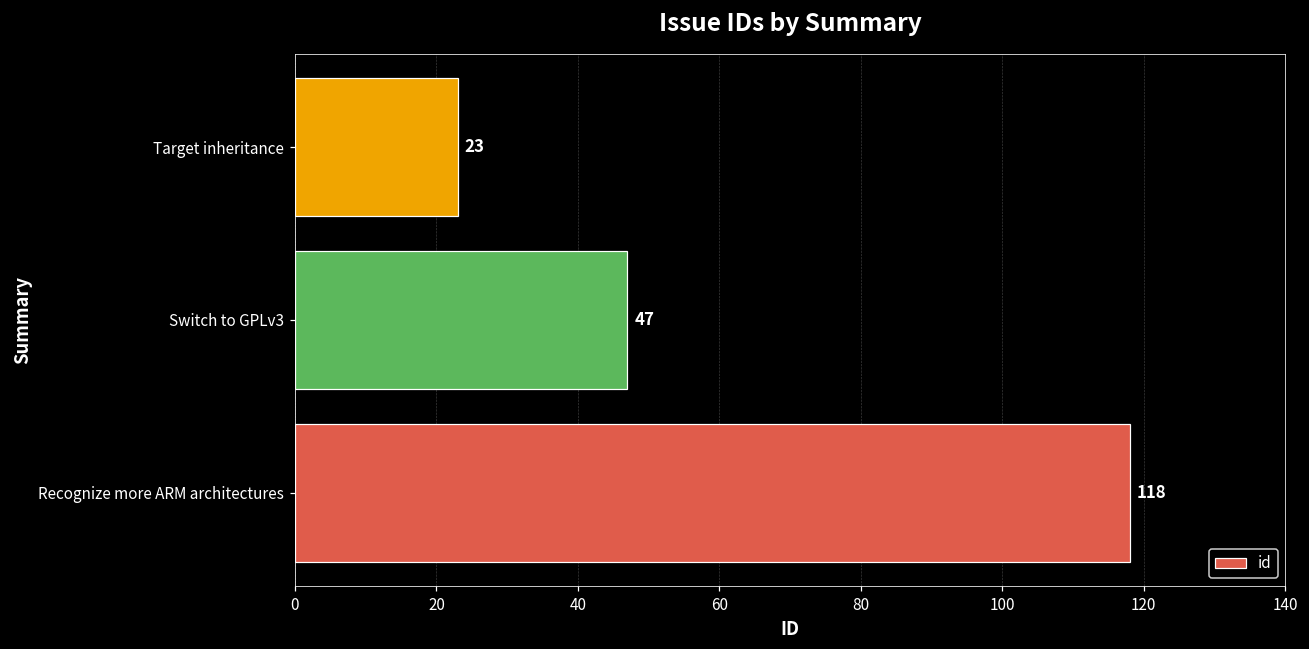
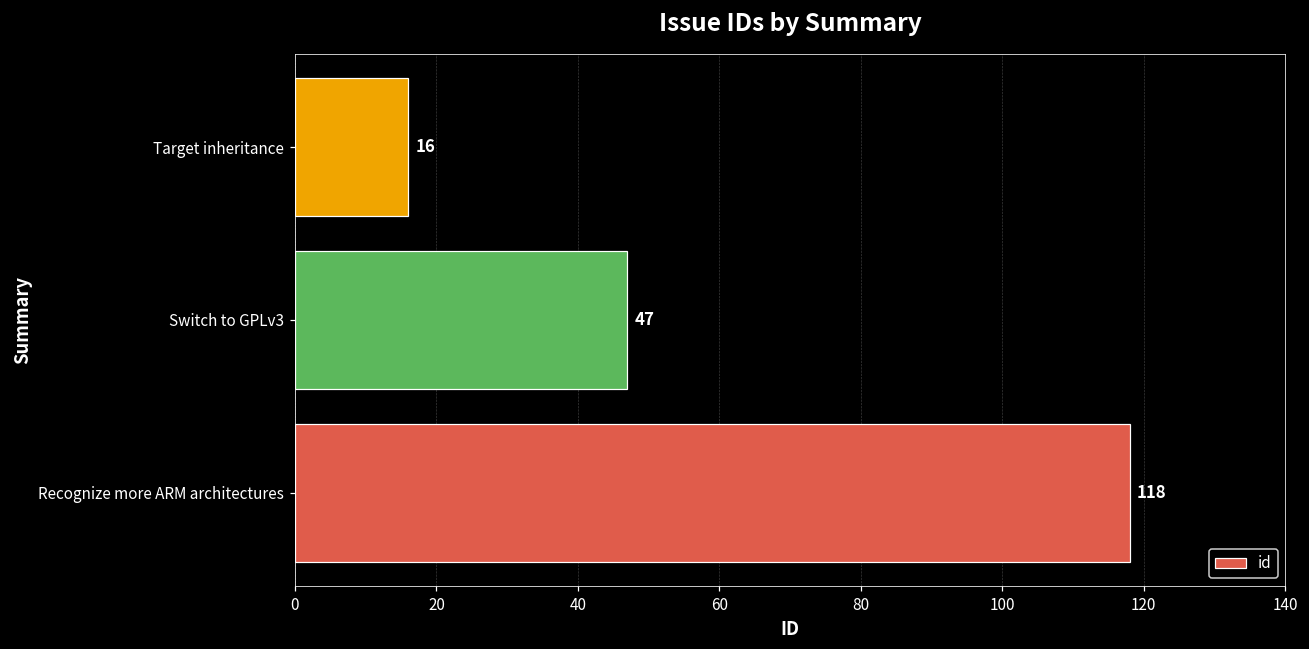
  {
-   "Target inheritance": 23,
+   "Target inheritance": 16,
    "Switch to GPLv3": 47,
    "Recognize more ARM architectures": 118
  }
